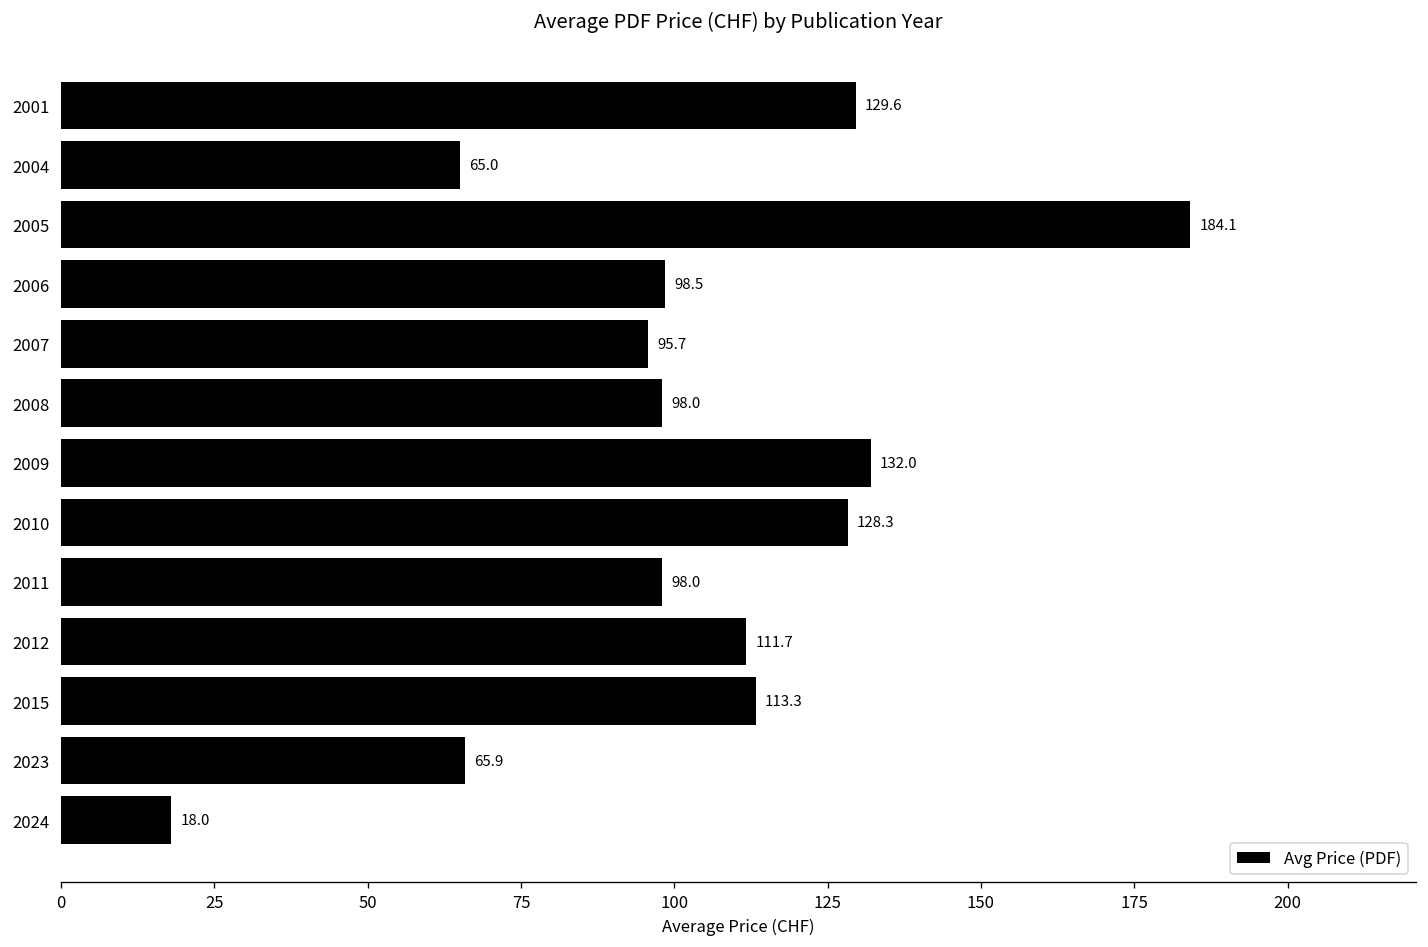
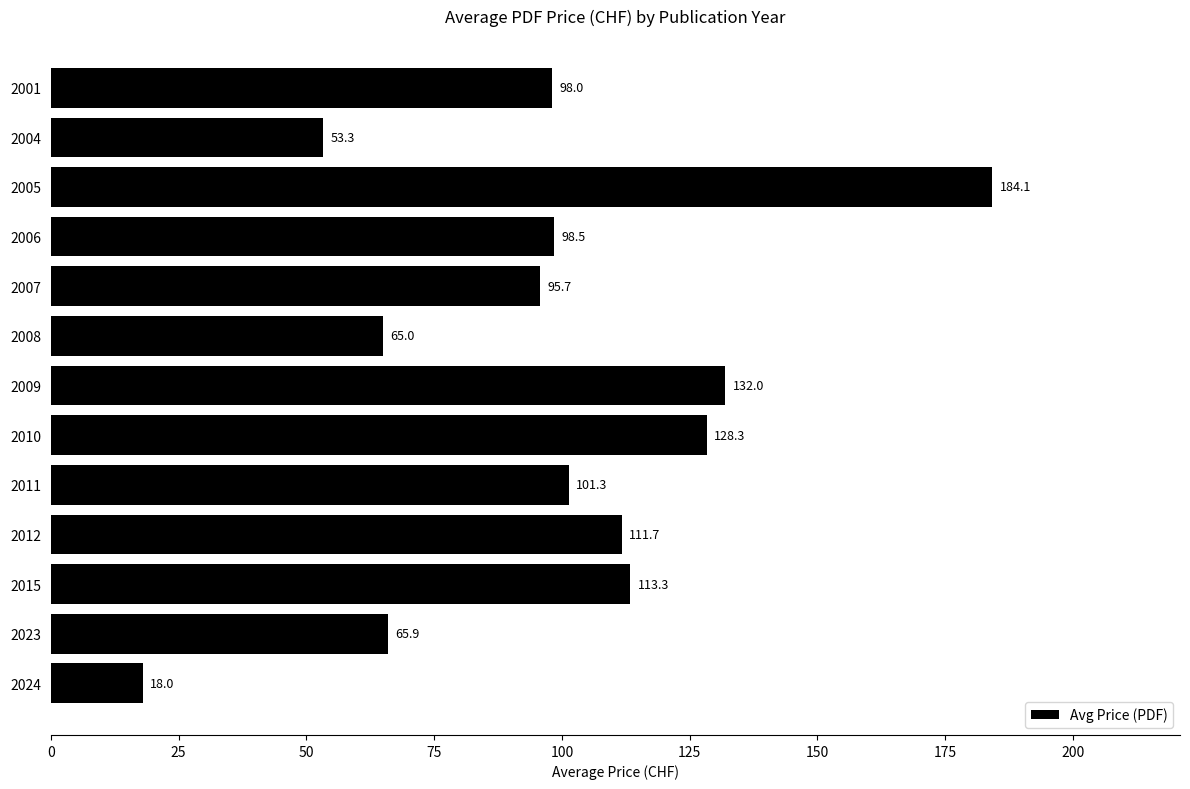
  {
-   "2001": 129.6,
-   "2004": 65.0,
+   "2001": 98.0,
+   "2004": 53.3,
    "2005": 184.1,
    "2006": 98.5,
    "2007": 95.7,
-   "2008": 98.0,
+   "2008": 65.0,
    "2009": 132.0,
    "2010": 128.3,
-   "2011": 98.0,
+   "2011": 101.3,
    "2012": 111.7,
    "2015": 113.3,
    "2023": 65.9,
    "2024": 18.0
  }
